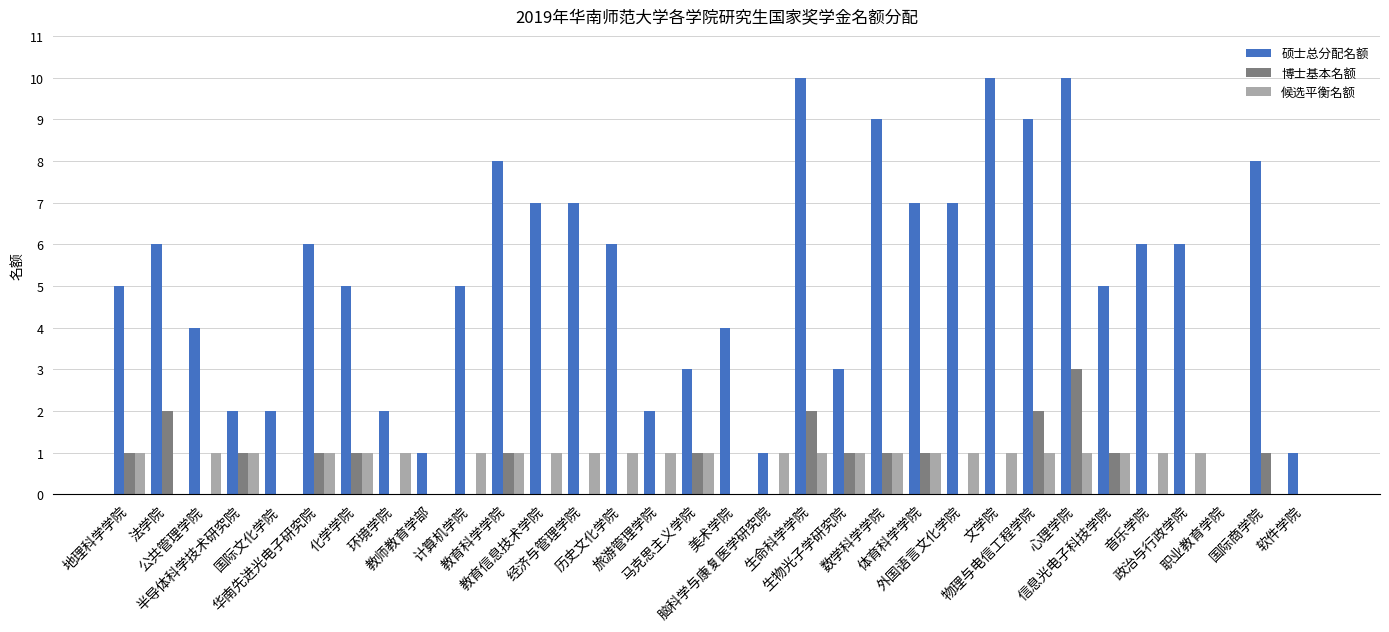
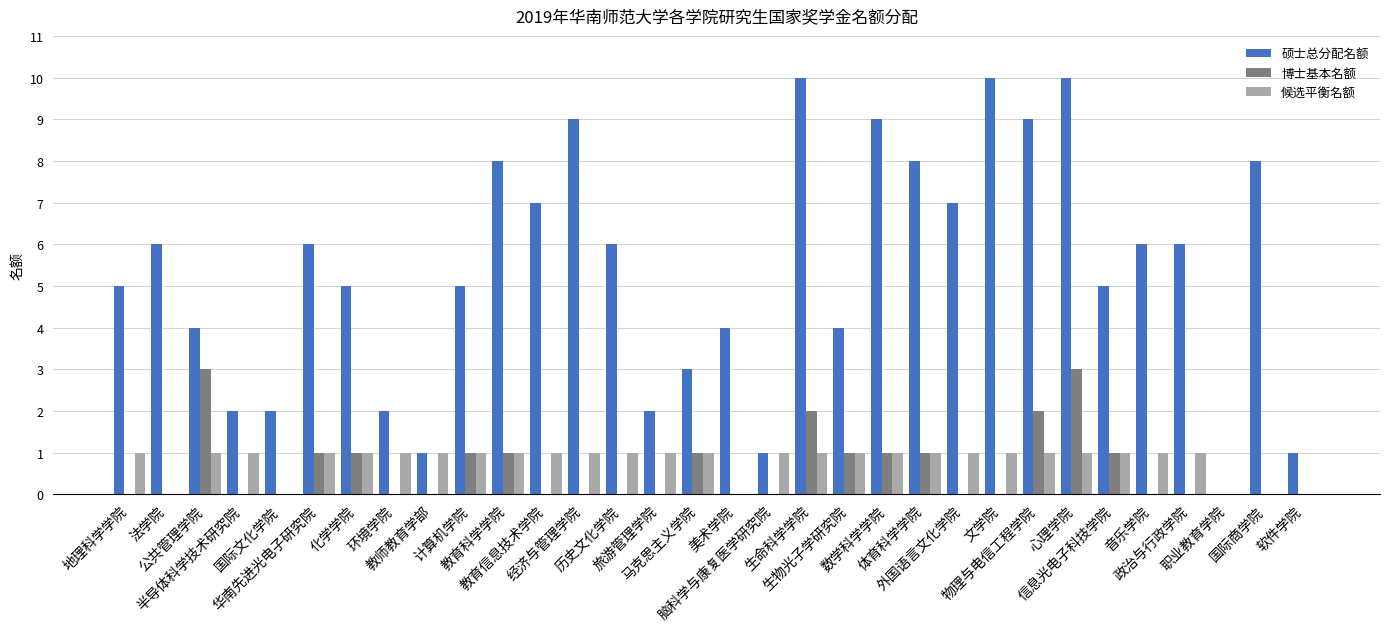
  {
    "硕士总分配名额": {
      "地理科学学院": 5,
      "法学院": 6,
      "公共管理学院": 4,
      "半导体科学技术研究院": 2,
      "国际文化学院": 2,
      "华南先进光电子研究院": 6,
      "化学学院": 5,
      "环境学院": 2,
      "教师教育学部": 1,
      "计算机学院": 5,
      "教育科学学院": 8,
      "教育信息技术学院": 7,
-     "经济与管理学院": 7,
+     "经济与管理学院": 9,
      "历史文化学院": 6,
      "旅游管理学院": 2,
      "马克思主义学院": 3,
      "美术学院": 4,
      "脑科学与康复医学研究院": 1,
      "生命科学学院": 10,
-     "生物光子学研究院": 3,
+     "生物光子学研究院": 4,
      "数学科学学院": 9,
-     "体育科学学院": 7,
+     "体育科学学院": 8,
      "外国语言文化学院": 7,
      "文学院": 10,
      "物理与电信工程学院": 9,
      "心理学院": 10,
      "信息光电子科技学院": 5,
      "音乐学院": 6,
      "政治与行政学院": 6,
      "职业教育学院": 0,
      "国际商学院": 8,
      "软件学院": 1
    },
    "博士基本名额": {
-     "地理科学学院": 1,
-     "法学院": 2,
-     "公共管理学院": 0,
-     "半导体科学技术研究院": 1,
+     "地理科学学院": 0,
+     "法学院": 0,
+     "公共管理学院": 3,
+     "半导体科学技术研究院": 0,
      "国际文化学院": 0,
      "华南先进光电子研究院": 1,
      "化学学院": 1,
      "环境学院": 0,
      "教师教育学部": 0,
-     "计算机学院": 0,
+     "计算机学院": 1,
      "教育科学学院": 1,
      "教育信息技术学院": 0,
      "经济与管理学院": 0,
      "历史文化学院": 0,
      "旅游管理学院": 0,
      "马克思主义学院": 1,
      "美术学院": 0,
      "脑科学与康复医学研究院": 0,
      "生命科学学院": 2,
      "生物光子学研究院": 1,
      "数学科学学院": 1,
      "体育科学学院": 1,
      "外国语言文化学院": 0,
      "文学院": 0,
      "物理与电信工程学院": 2,
      "心理学院": 3,
      "信息光电子科技学院": 1,
      "音乐学院": 0,
      "政治与行政学院": 0,
      "职业教育学院": 0,
-     "国际商学院": 1,
+     "国际商学院": 0,
      "软件学院": 0
    },
    "候选平衡名额": {
      "地理科学学院": 1,
      "法学院": 0,
      "公共管理学院": 1,
      "半导体科学技术研究院": 1,
      "国际文化学院": 0,
      "华南先进光电子研究院": 1,
      "化学学院": 1,
      "环境学院": 1,
-     "教师教育学部": 0,
+     "教师教育学部": 1,
      "计算机学院": 1,
      "教育科学学院": 1,
      "教育信息技术学院": 1,
      "经济与管理学院": 1,
      "历史文化学院": 1,
      "旅游管理学院": 1,
      "马克思主义学院": 1,
      "美术学院": 0,
      "脑科学与康复医学研究院": 1,
      "生命科学学院": 1,
      "生物光子学研究院": 1,
      "数学科学学院": 1,
      "体育科学学院": 1,
      "外国语言文化学院": 1,
      "文学院": 1,
      "物理与电信工程学院": 1,
      "心理学院": 1,
      "信息光电子科技学院": 1,
      "音乐学院": 1,
      "政治与行政学院": 1,
      "职业教育学院": 0,
      "国际商学院": 0,
      "软件学院": 0
    }
  }
